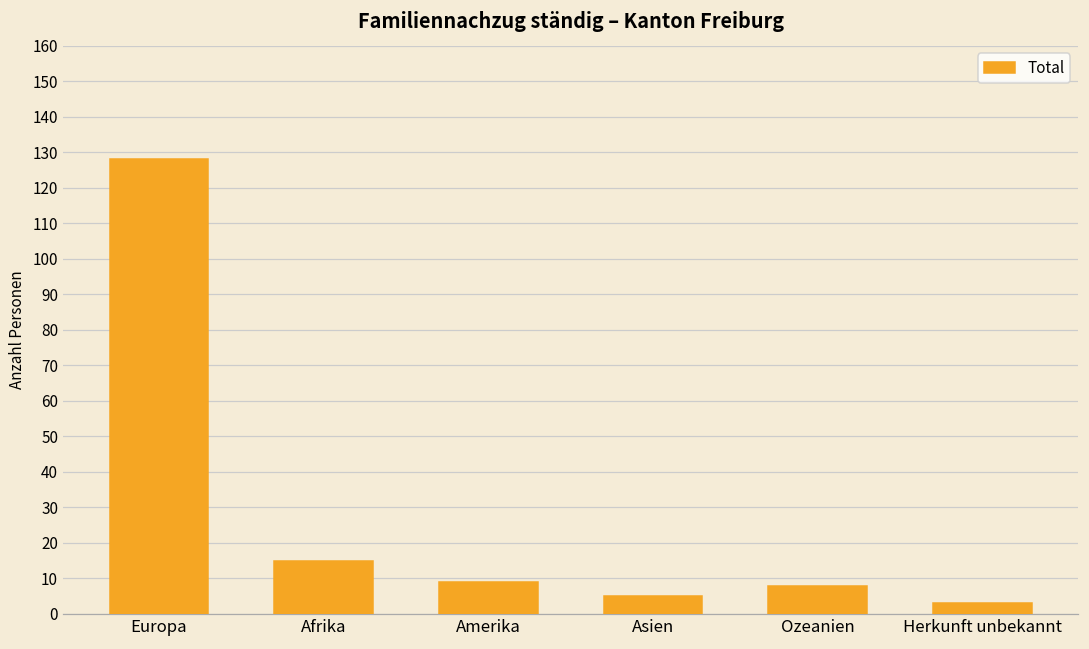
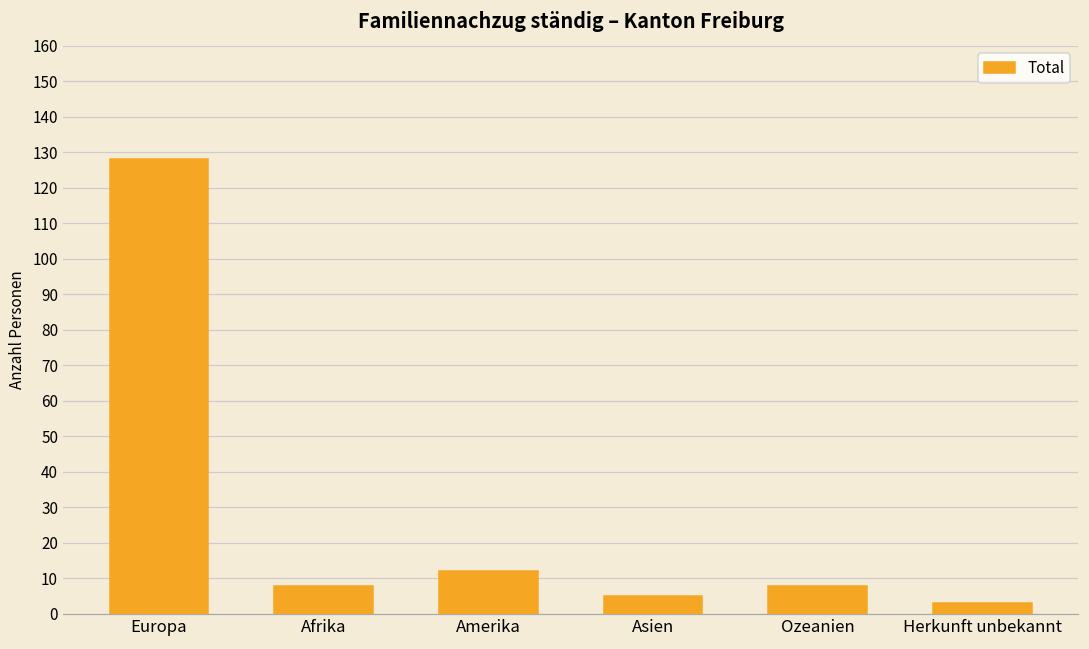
  {
    "Europa": 128,
-   "Afrika": 15,
-   "Amerika": 9,
+   "Afrika": 8,
+   "Amerika": 12,
    "Asien": 5,
    "Ozeanien": 8,
    "Herkunft unbekannt": 3
  }
